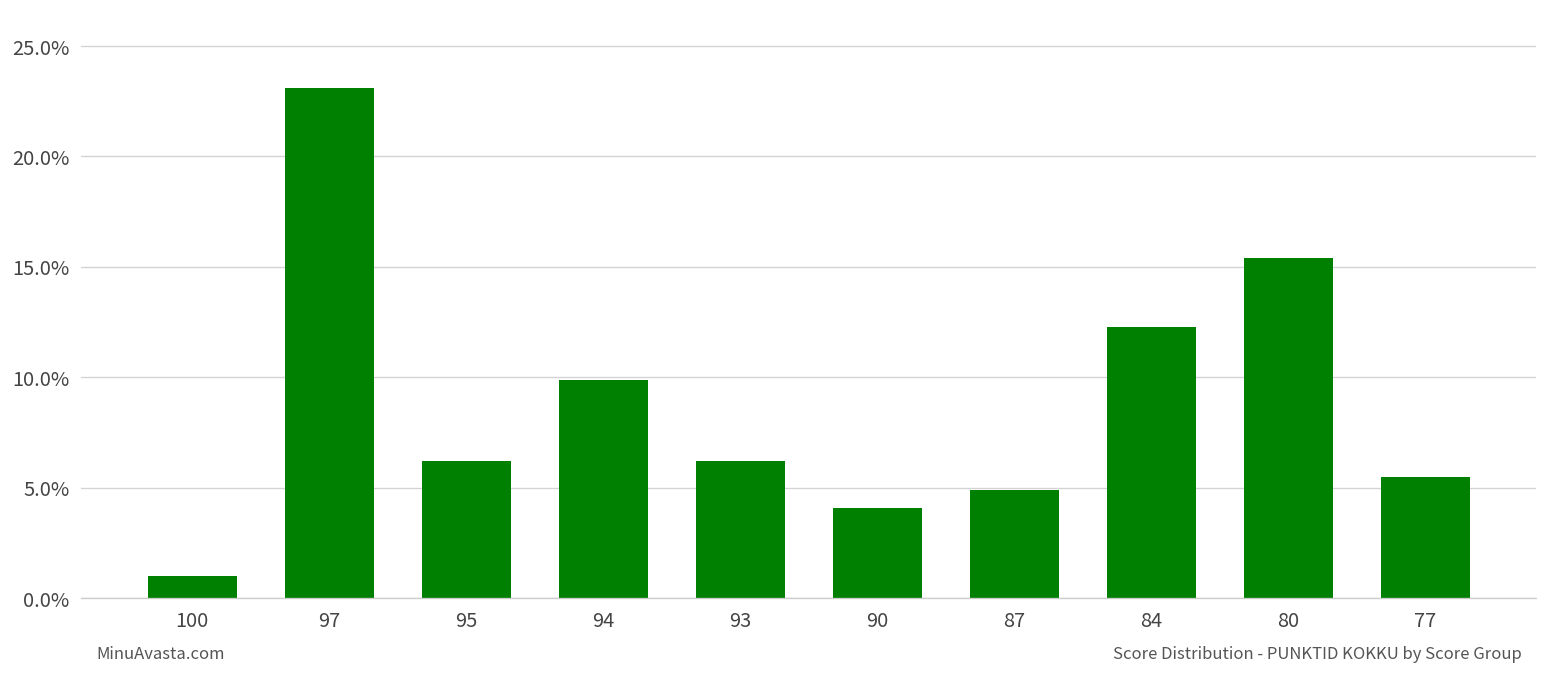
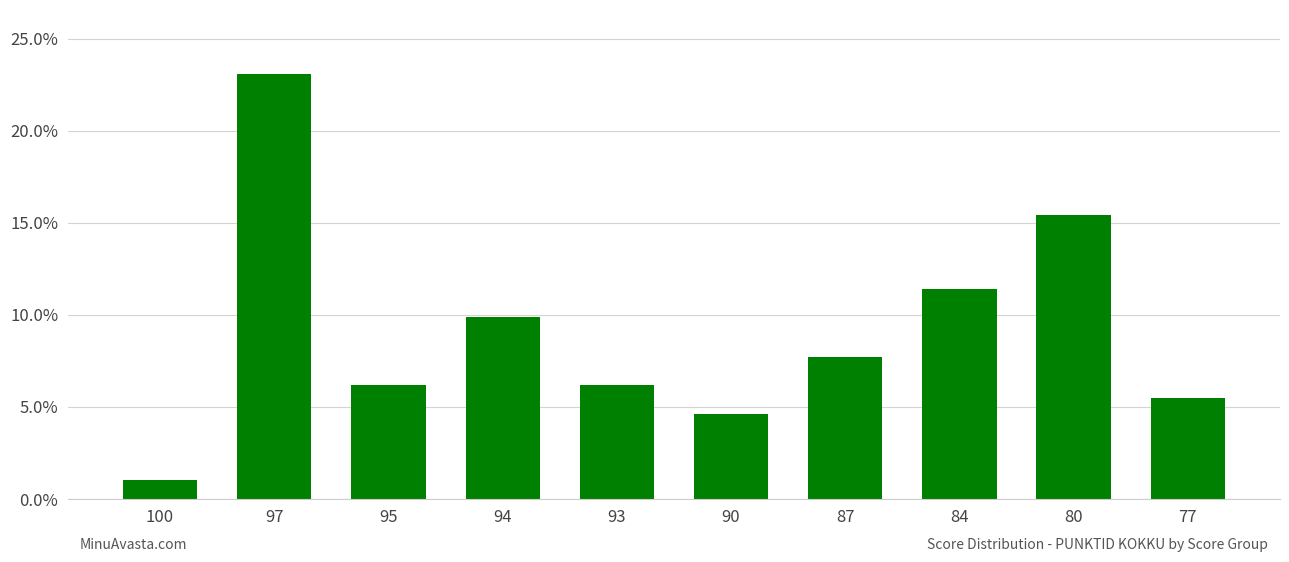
  {
    "100": "1.0%",
    "97": "23.1%",
    "95": "6.2%",
    "94": "9.9%",
    "93": "6.2%",
-   "90": "4.1%",
-   "87": "4.9%",
-   "84": "12.3%",
+   "90": "4.6%",
+   "87": "7.7%",
+   "84": "11.4%",
    "80": "15.4%",
    "77": "5.5%"
  }
